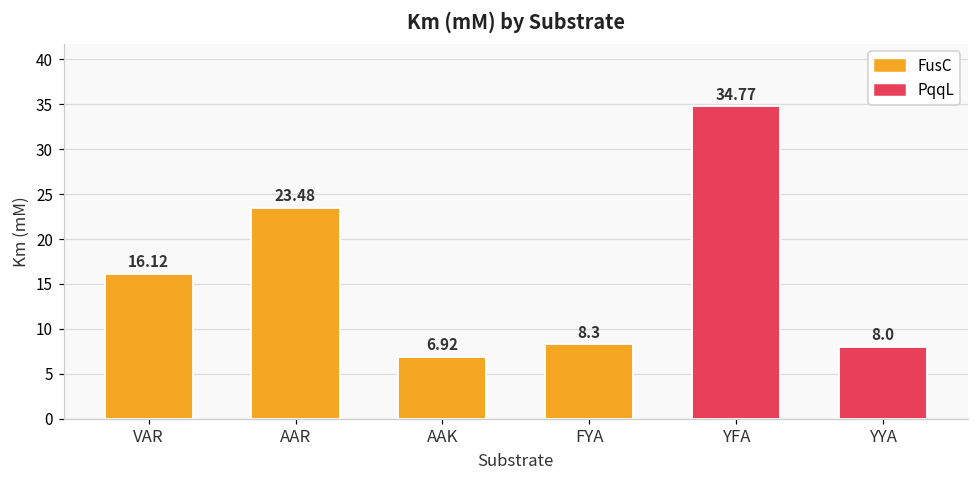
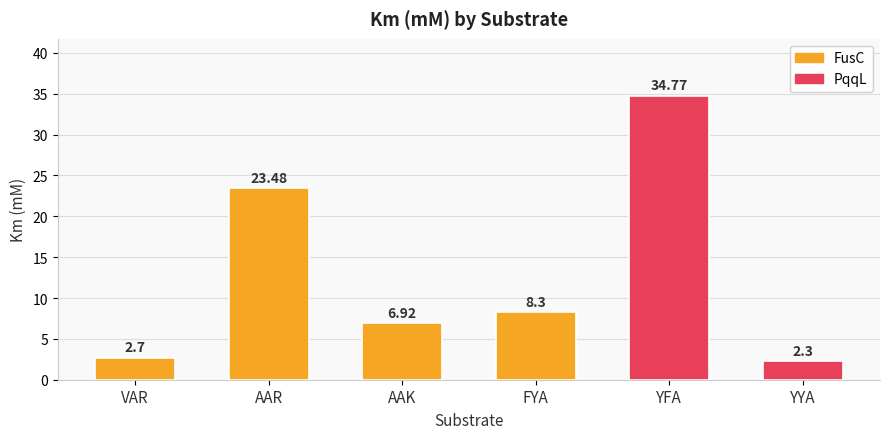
  {
-   "VAR": 16.12,
+   "VAR": 2.7,
    "AAR": 23.48,
    "AAK": 6.92,
    "FYA": 8.3,
    "YFA": 34.77,
-   "YYA": 8.0
+   "YYA": 2.3
  }
